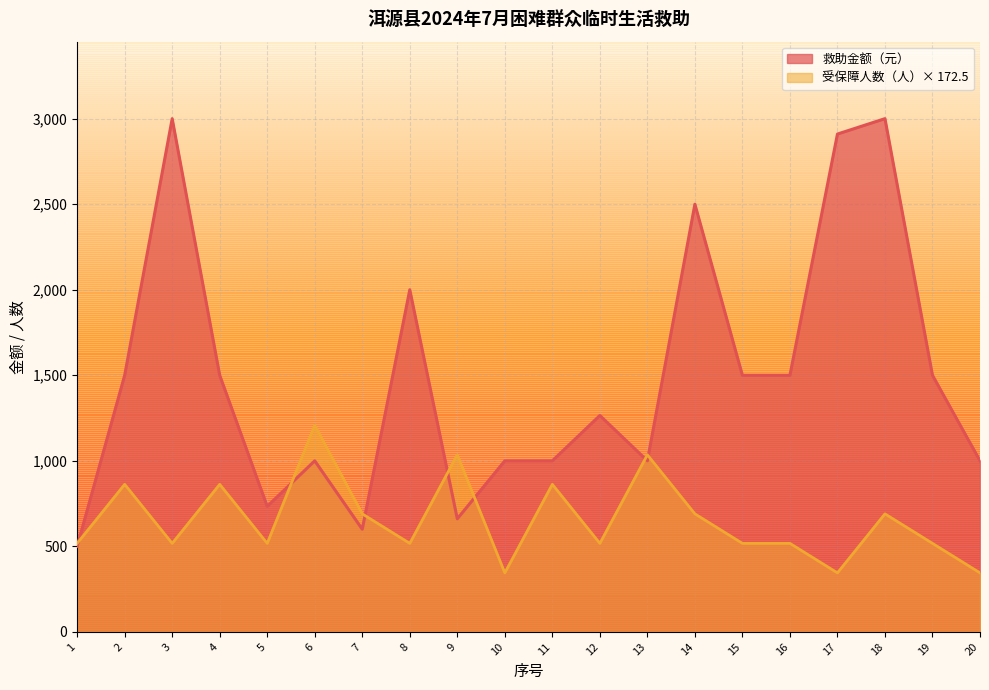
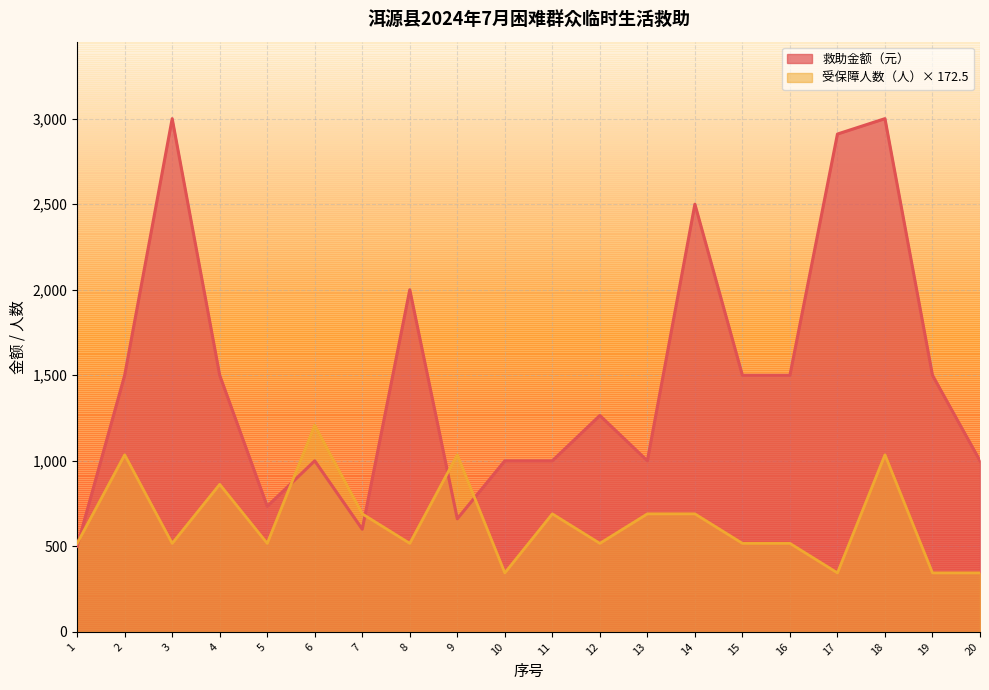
  {
    "救助金额（元）": {
      "1": "500",
      "2": "1,500",
      "3": "3,000",
      "4": "1,500",
      "5": "730",
      "6": "1,000",
      "7": "600",
      "8": "2,000",
      "9": "660",
      "10": "1,000",
      "11": "1,000",
      "12": "1,270",
      "13": "1,000",
      "14": "2,500",
      "15": "1,500",
      "16": "1,500",
      "17": "2,910",
      "18": "3,000",
      "19": "1,500",
      "20": "1,000"
    },
    "受保障人数（人）× 172.5": {
      "1": "520",
-     "2": "860",
+     "2": "1,030",
      "3": "520",
      "4": "860",
      "5": "520",
      "6": "1,210",
      "7": "690",
      "8": "520",
      "9": "1,030",
      "10": "340",
-     "11": "860",
+     "11": "690",
      "12": "520",
-     "13": "1,030",
+     "13": "690",
      "14": "690",
      "15": "520",
      "16": "520",
      "17": "340",
-     "18": "690",
-     "19": "520",
+     "18": "1,030",
+     "19": "340",
      "20": "340"
    }
  }
